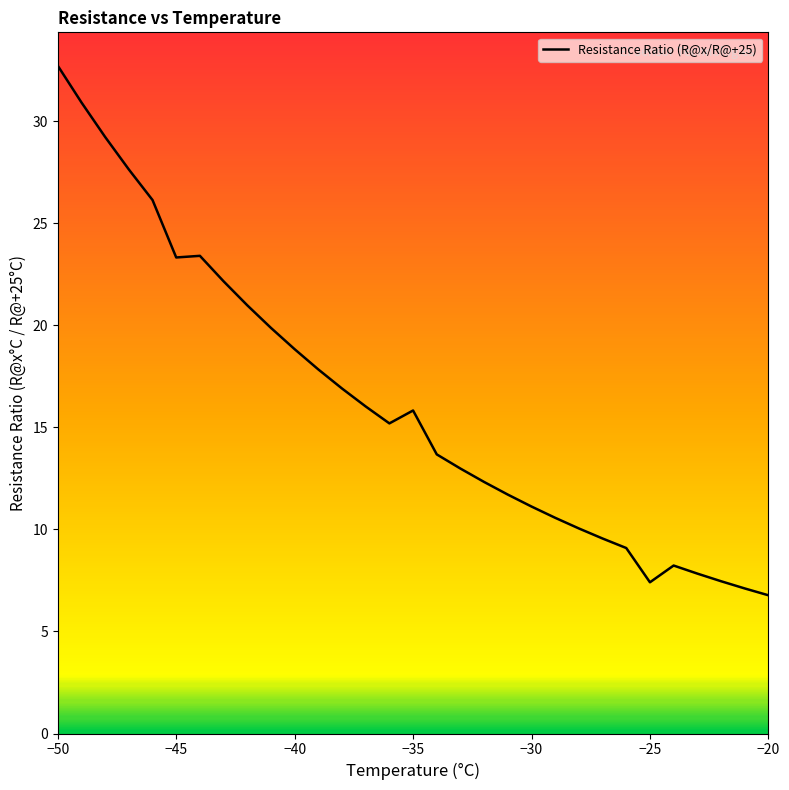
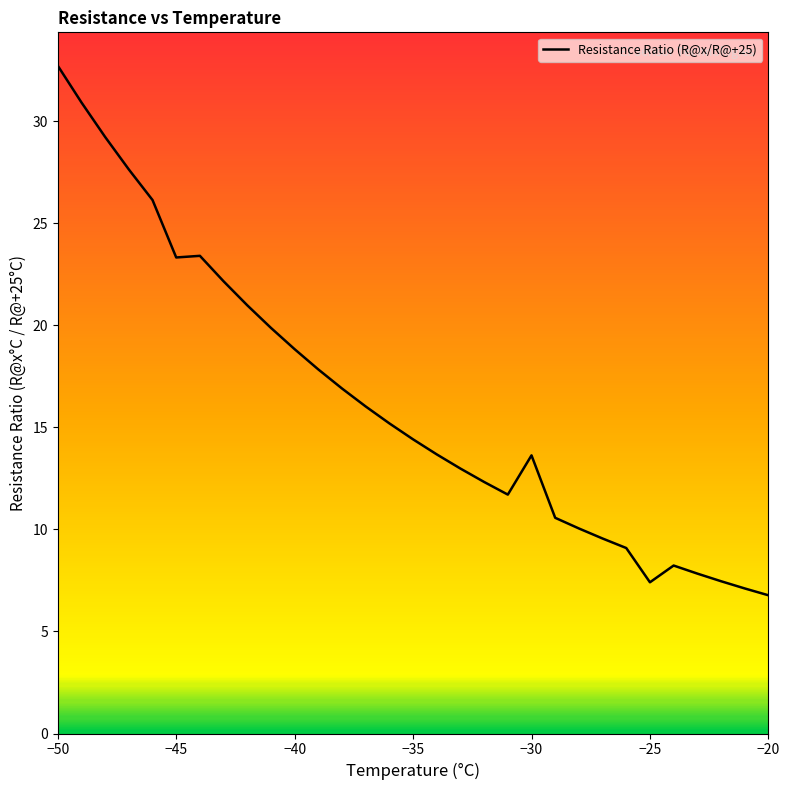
  {
    "−50": 32.7,
    "−45": 23.3,
    "−40": 18.8,
-   "−35": 15.8,
-   "−30": 11.1,
+   "−35": 14.4,
+   "−30": 13.6,
    "−25": 7.4,
    "−20": 6.8
  }
